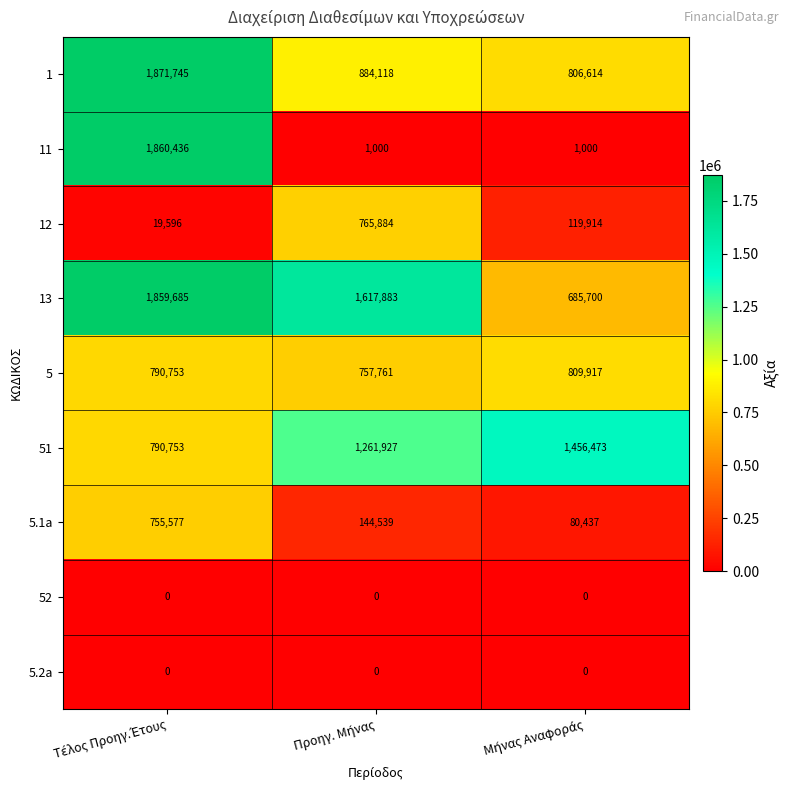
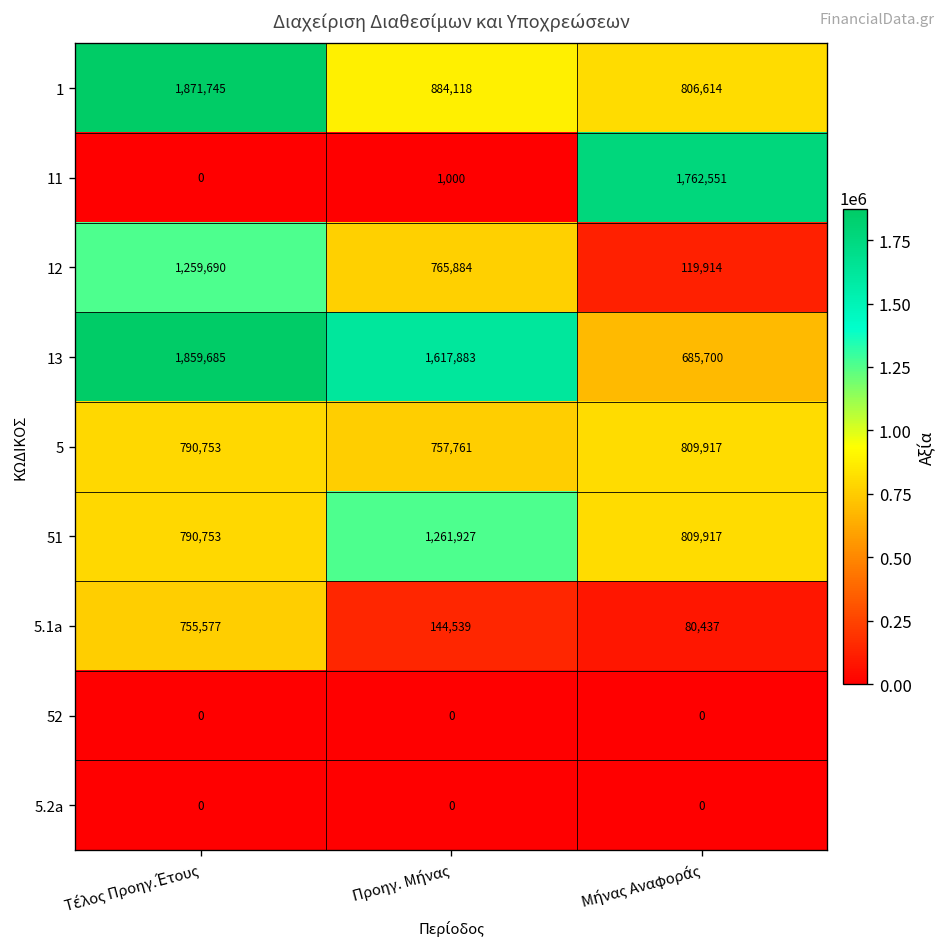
  {
    "1": {
      "Τέλος Προηγ.Έτους": "1,871,745",
      "Προηγ. Μήνας": "884,118",
      "Μήνας Αναφοράς": "806,614"
    },
    "11": {
-     "Τέλος Προηγ.Έτους": "1,860,436",
+     "Τέλος Προηγ.Έτους": "0",
      "Προηγ. Μήνας": "1,000",
-     "Μήνας Αναφοράς": "1,000"
+     "Μήνας Αναφοράς": "1,762,551"
    },
    "12": {
-     "Τέλος Προηγ.Έτους": "19,596",
+     "Τέλος Προηγ.Έτους": "1,259,690",
      "Προηγ. Μήνας": "765,884",
      "Μήνας Αναφοράς": "119,914"
    },
    "13": {
      "Τέλος Προηγ.Έτους": "1,859,685",
      "Προηγ. Μήνας": "1,617,883",
      "Μήνας Αναφοράς": "685,700"
    },
    "5": {
      "Τέλος Προηγ.Έτους": "790,753",
      "Προηγ. Μήνας": "757,761",
      "Μήνας Αναφοράς": "809,917"
    },
    "51": {
      "Τέλος Προηγ.Έτους": "790,753",
      "Προηγ. Μήνας": "1,261,927",
-     "Μήνας Αναφοράς": "1,456,473"
+     "Μήνας Αναφοράς": "809,917"
    },
    "5.1a": {
      "Τέλος Προηγ.Έτους": "755,577",
      "Προηγ. Μήνας": "144,539",
      "Μήνας Αναφοράς": "80,437"
    },
    "52": {
      "Τέλος Προηγ.Έτους": "0",
      "Προηγ. Μήνας": "0",
      "Μήνας Αναφοράς": "0"
    },
    "5.2a": {
      "Τέλος Προηγ.Έτους": "0",
      "Προηγ. Μήνας": "0",
      "Μήνας Αναφοράς": "0"
    }
  }
